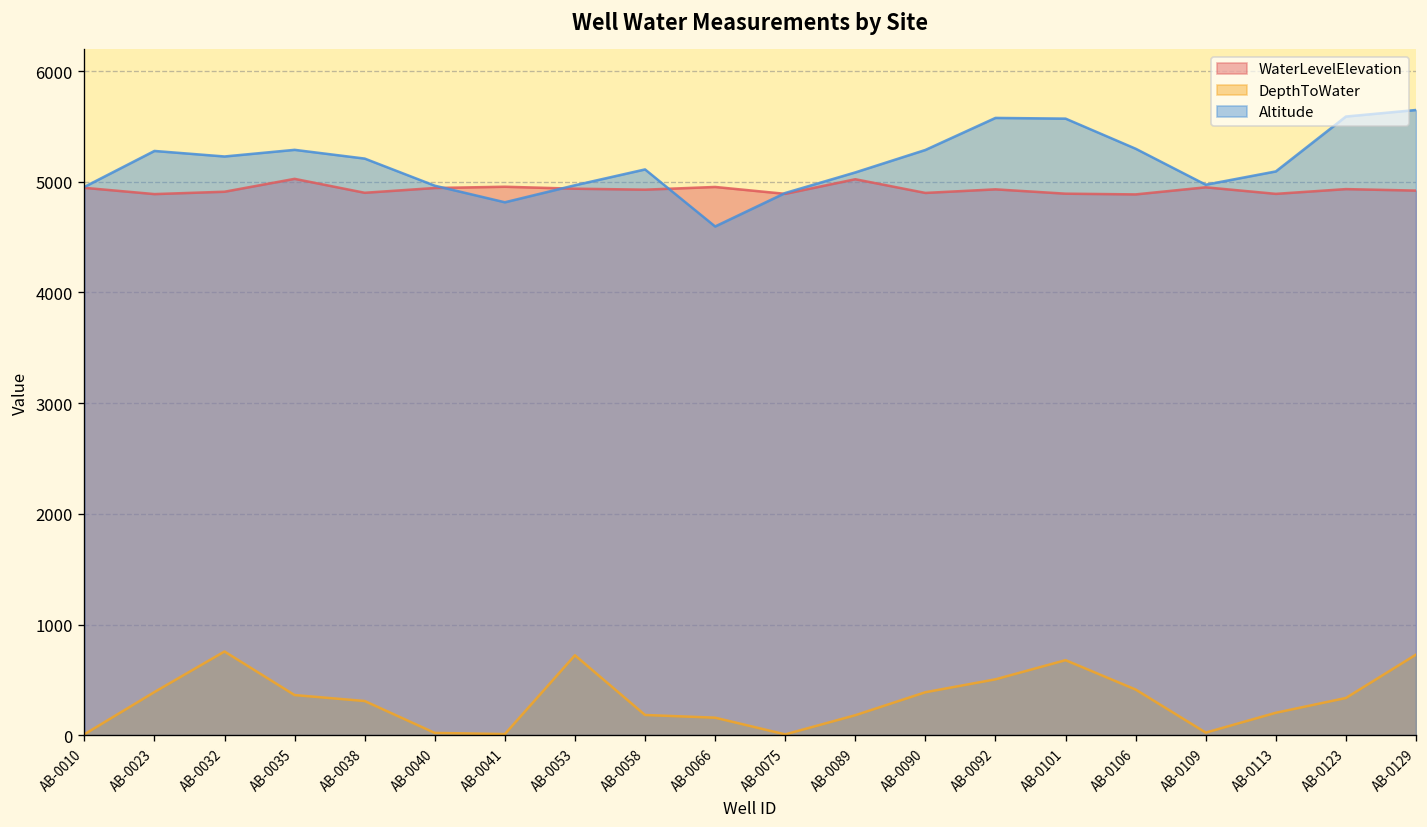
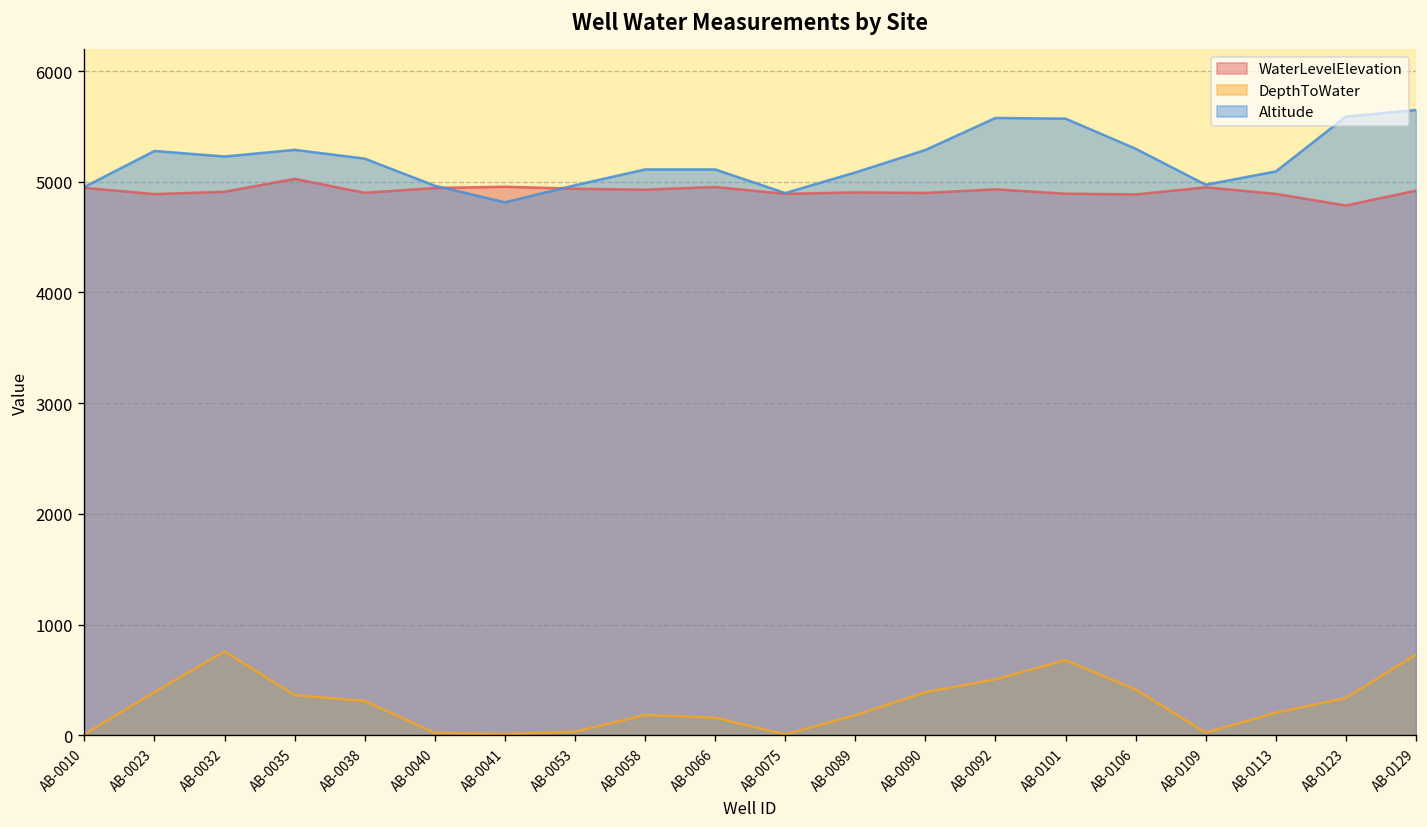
  {
    "WaterLevelElevation": {
      "AB-0023": 4900,
      "AB-0032": 4900,
      "AB-0035": 5000,
      "AB-0038": 4900,
      "AB-0041": 5000,
      "AB-0053": 4900,
      "AB-0058": 4900,
      "AB-0066": 5000,
-     "AB-0089": 5000,
+     "AB-0089": 4900,
      "AB-0090": 4900,
      "AB-0092": 4900,
      "AB-0101": 4900,
      "AB-0106": 4900,
      "AB-0113": 4900,
-     "AB-0123": 4900,
+     "AB-0123": 4800,
      "AB-0129": 4900
    },
    "DepthToWater": {
      "AB-0010": 0,
      "AB-0023": 400,
      "AB-0032": 800,
      "AB-0035": 400,
      "AB-0038": 300,
      "AB-0040": 0,
      "AB-0041": 0,
-     "AB-0053": 700,
+     "AB-0053": 0,
      "AB-0058": 200,
      "AB-0066": 200,
      "AB-0075": 0,
      "AB-0089": 200,
      "AB-0090": 400,
      "AB-0092": 500,
      "AB-0101": 700,
      "AB-0106": 400,
      "AB-0109": 0,
      "AB-0113": 200,
      "AB-0123": 300,
      "AB-0129": 700
    },
    "Altitude": {
      "AB-0023": 5300,
      "AB-0032": 5200,
      "AB-0035": 5300,
      "AB-0038": 5200,
      "AB-0041": 4800,
      "AB-0053": 5000,
      "AB-0058": 5100,
-     "AB-0066": 4600,
+     "AB-0066": 5100,
      "AB-0089": 5100,
      "AB-0090": 5300,
      "AB-0092": 5600,
      "AB-0101": 5600,
      "AB-0106": 5300,
      "AB-0113": 5100,
      "AB-0129": 5600
    }
  }
